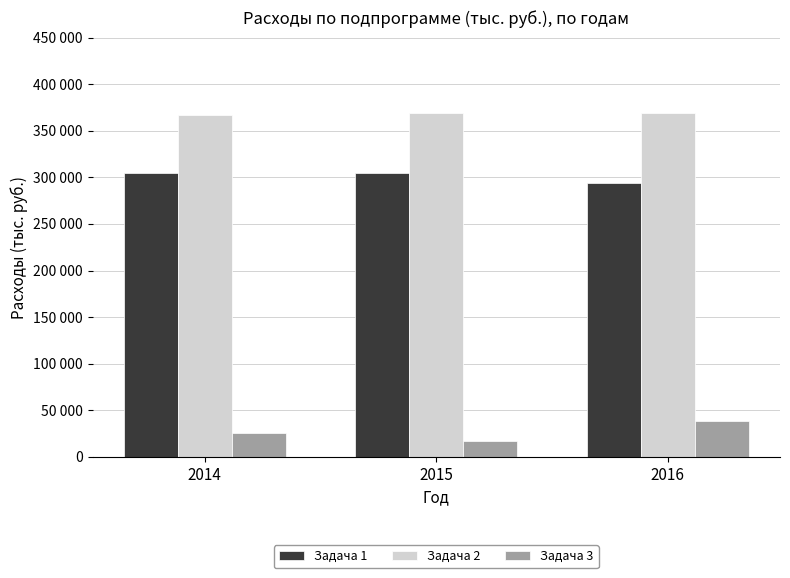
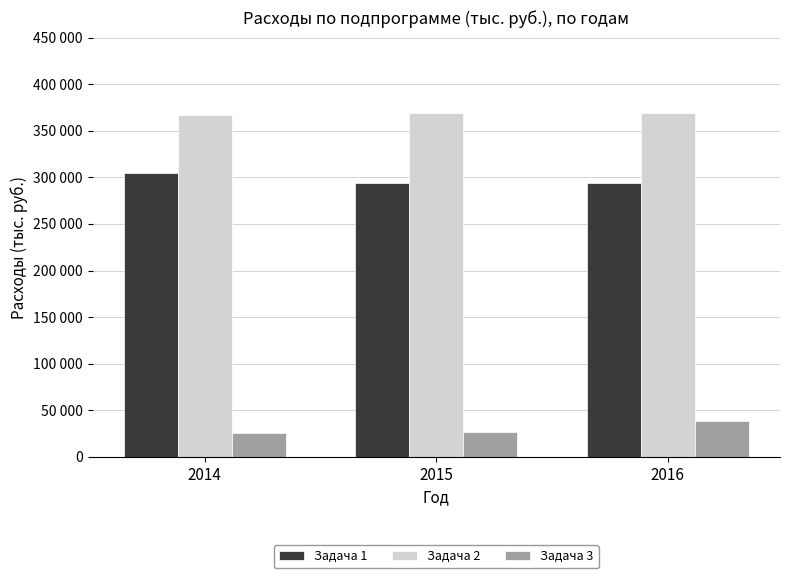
  {
    "Задача 1": {
      "2014": 300000,
-     "2015": 300000,
+     "2015": 290000,
      "2016": 290000
    },
    "Задача 2": {
      "2014": 370000,
      "2015": 370000,
      "2016": 370000
    },
    "Задача 3": {
      "2014": 30000,
-     "2015": 20000,
+     "2015": 30000,
      "2016": 40000
    }
  }
